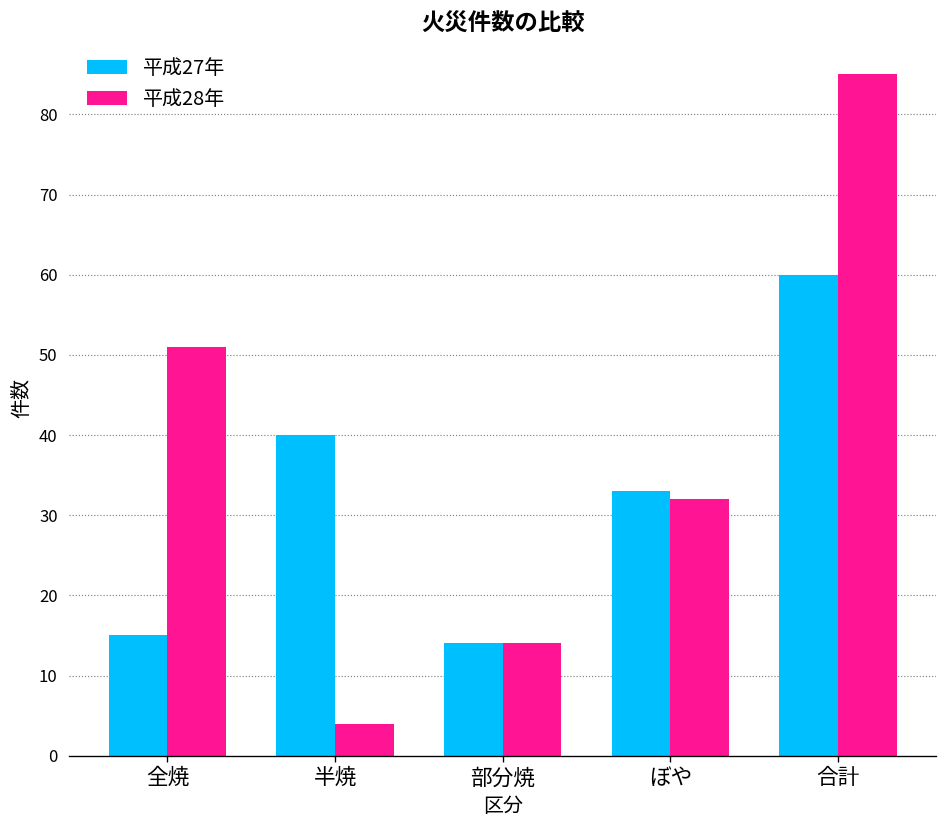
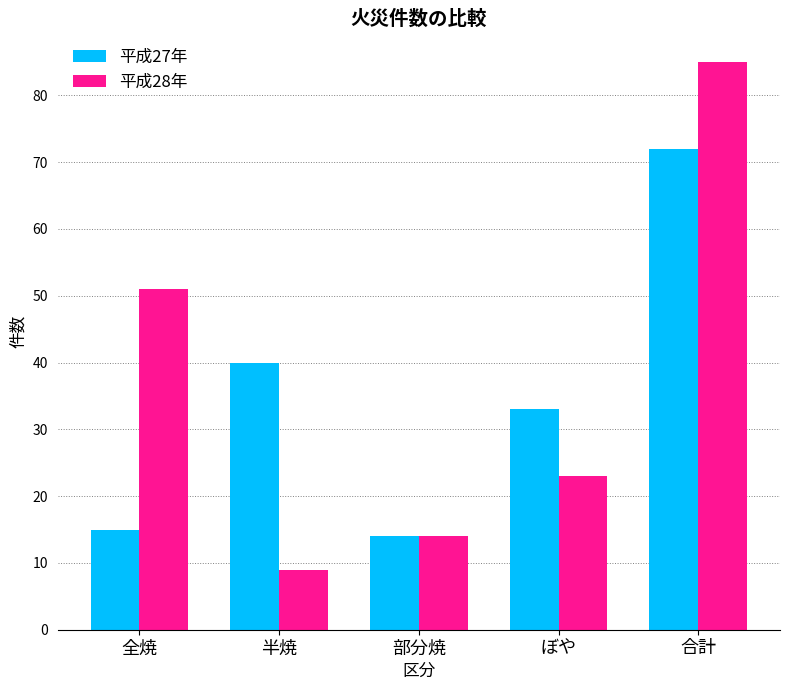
  {
    "平成27年": {
      "全焼": 15,
      "半焼": 40,
      "部分焼": 14,
      "ぼや": 33,
-     "合計": 60
+     "合計": 72
    },
    "平成28年": {
      "全焼": 51,
-     "半焼": 4,
+     "半焼": 9,
      "部分焼": 14,
-     "ぼや": 32,
+     "ぼや": 23,
      "合計": 85
    }
  }
